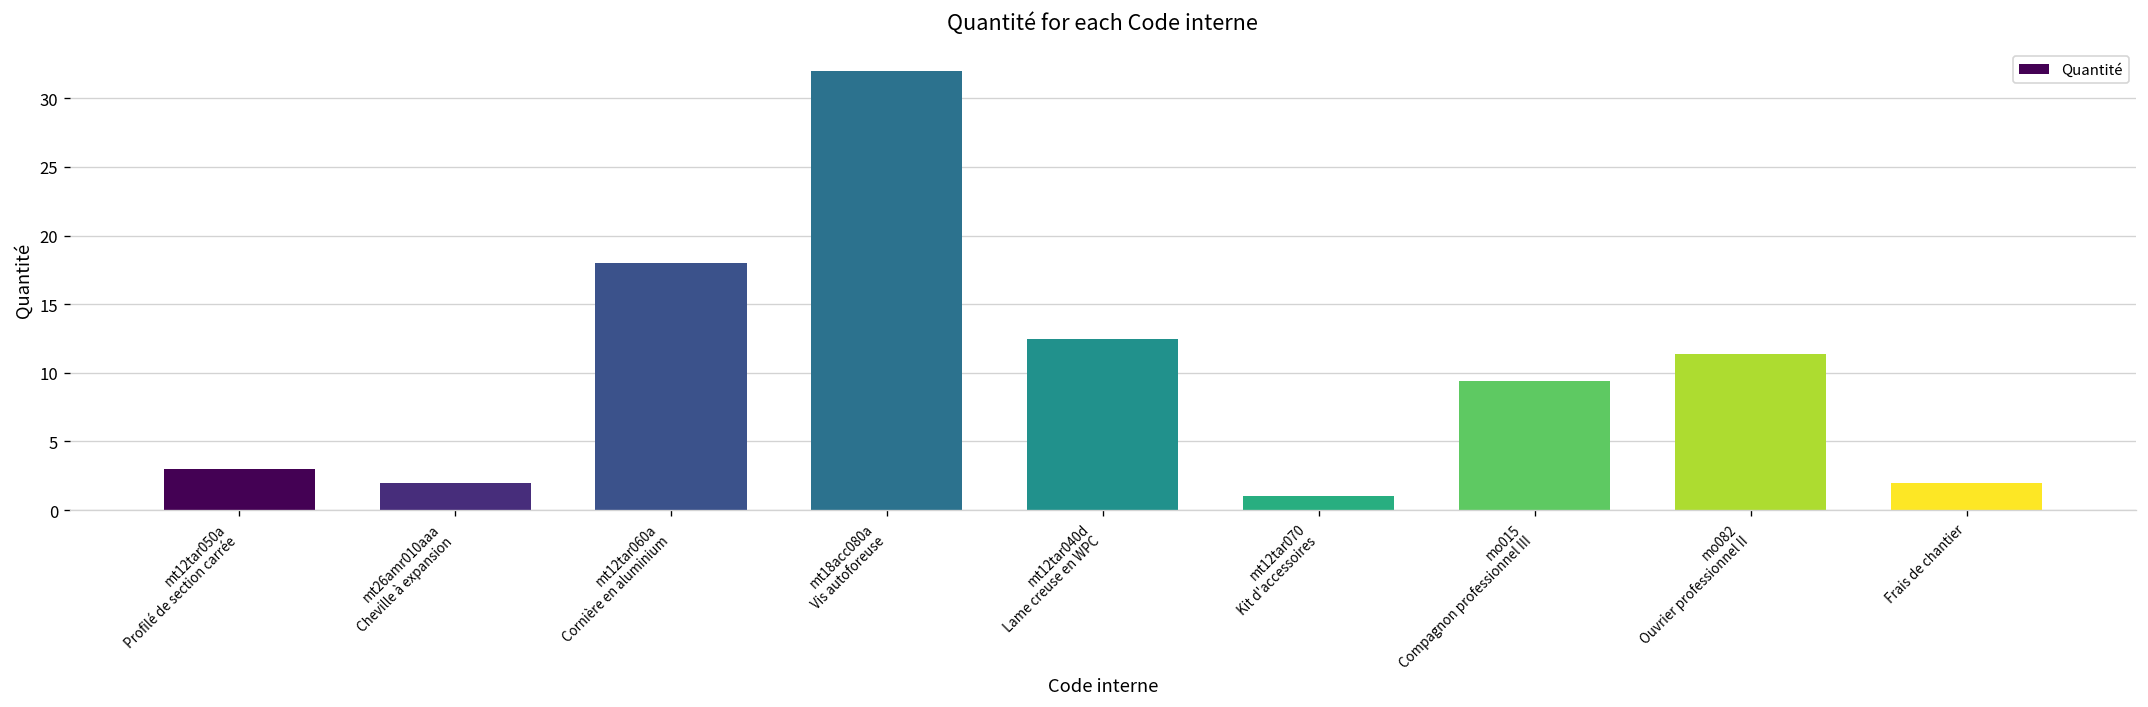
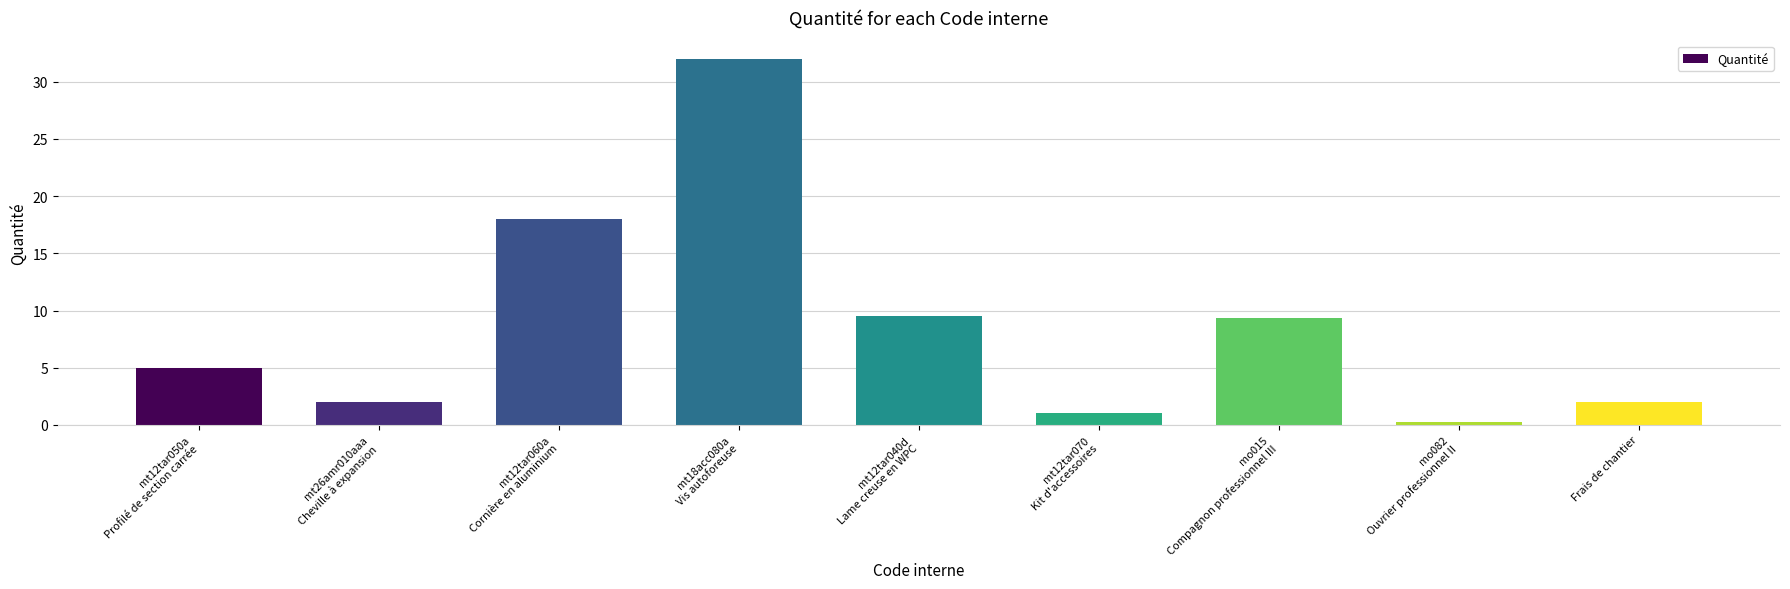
  {
-   "mt12tar050a Profilé de section carrée": 3,
+   "mt12tar050a Profilé de section carrée": 5,
    "mt26amr010aaa Cheville à expansion": 2.0,
    "mt12tar060a Cornière en aluminium": 18.0,
    "mt18acc080a Vis autoforeuse": 32.0,
-   "mt12tar040d Lame creuse en WPC": 12.5,
+   "mt12tar040d Lame creuse en WPC": 9.5,
    "mt12tar070 Kit d'accessoires": 1.0,
    "mo015 Compagnon professionnel III": 9.4,
-   "mo082 Ouvrier professionnel II": 11.4,
+   "mo082 Ouvrier professionnel II": 0.3,
    "Frais de chantier": 2.0
  }
